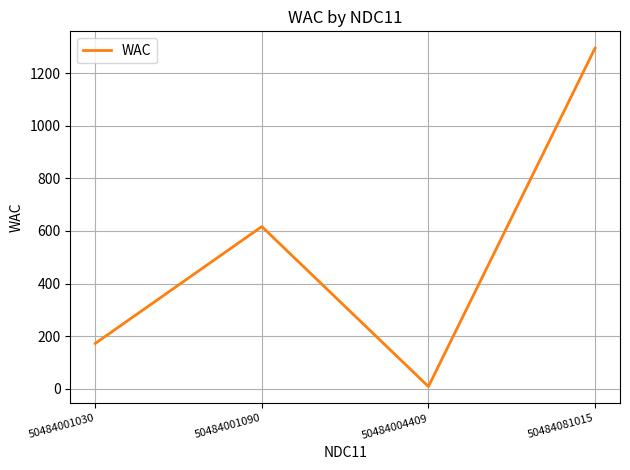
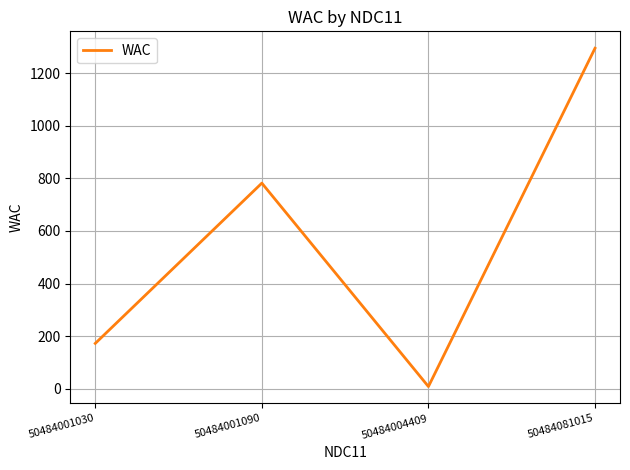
  {
    "50484001030": 170,
-   "50484001090": 620,
+   "50484001090": 780,
    "50484004409": 10,
    "50484081015": 1290
  }
